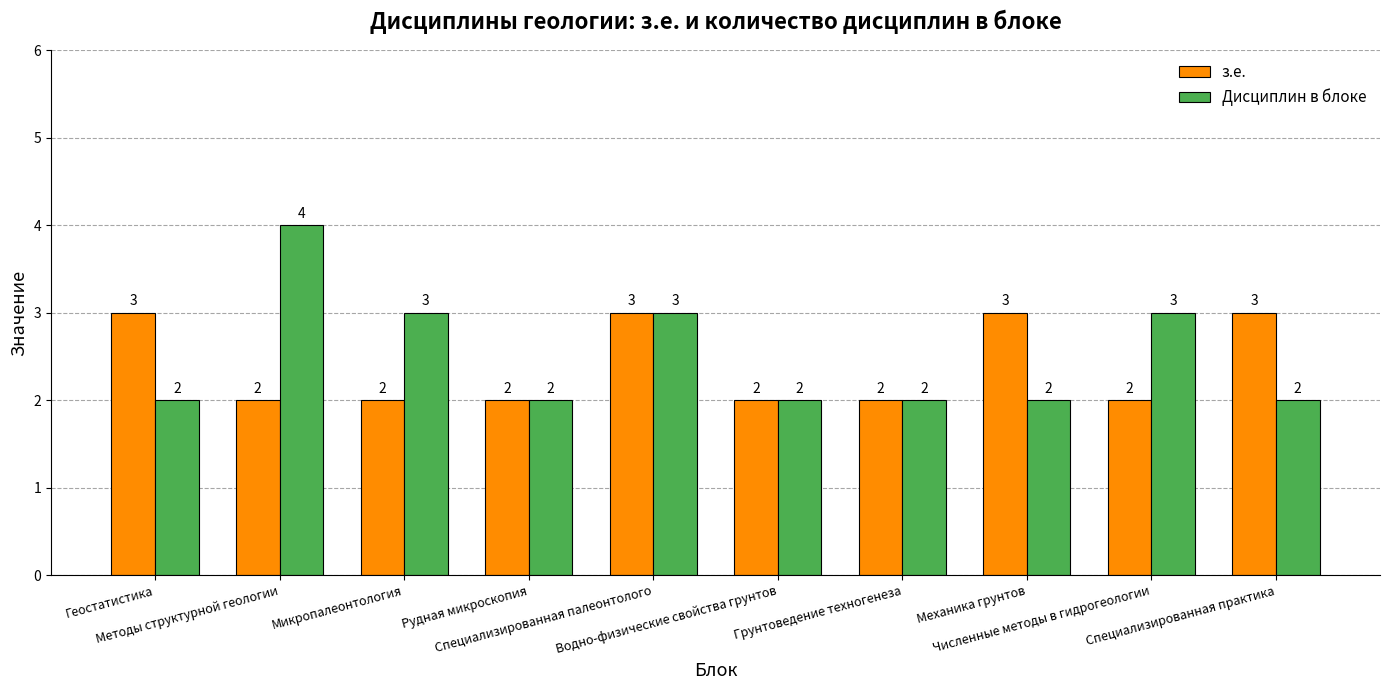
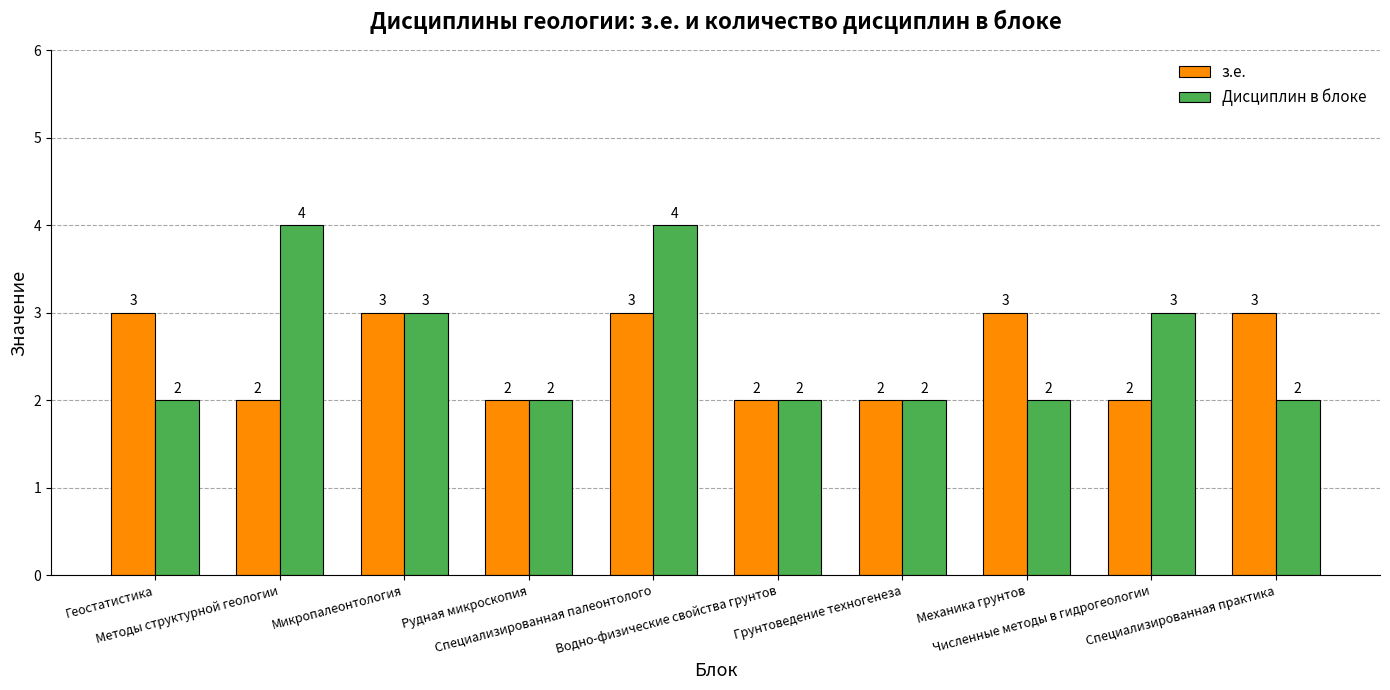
  {
    "з.е.": {
      "Геостатистика": 3,
      "Методы структурной геологии": 2,
-     "Микропалеонтология": 2,
+     "Микропалеонтология": 3,
      "Рудная микроскопия": 2,
      "Специализированная палеонтолого": 3,
      "Водно-физические свойства грунтов": 2,
      "Грунтоведение техногенеза": 2,
      "Механика грунтов": 3,
      "Численные методы в гидрогеологии": 2,
      "Специализированная практика": 3
    },
    "Дисциплин в блоке": {
      "Геостатистика": 2,
      "Методы структурной геологии": 4,
      "Микропалеонтология": 3,
      "Рудная микроскопия": 2,
-     "Специализированная палеонтолого": 3,
+     "Специализированная палеонтолого": 4,
      "Водно-физические свойства грунтов": 2,
      "Грунтоведение техногенеза": 2,
      "Механика грунтов": 2,
      "Численные методы в гидрогеологии": 3,
      "Специализированная практика": 2
    }
  }
